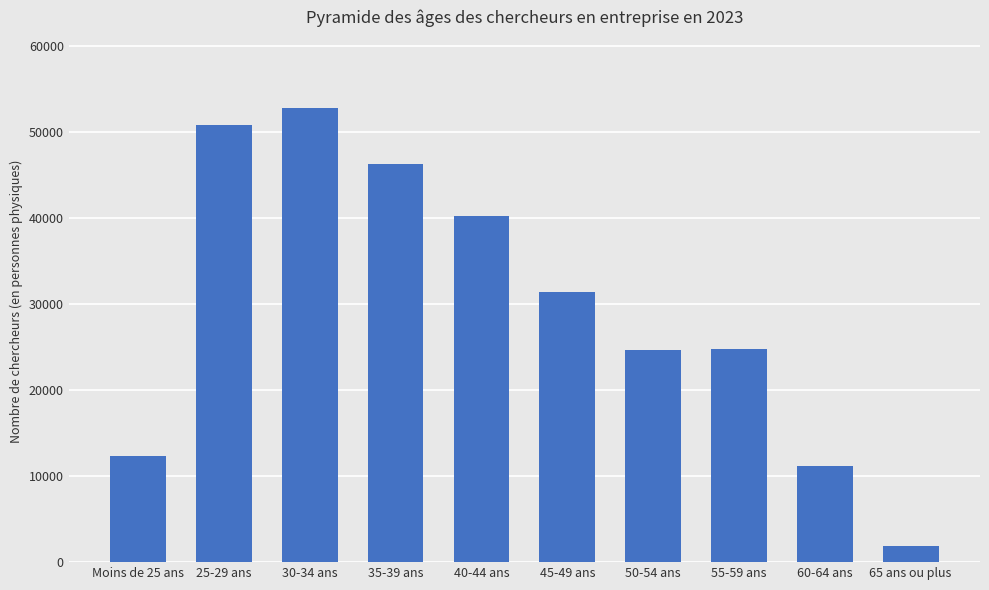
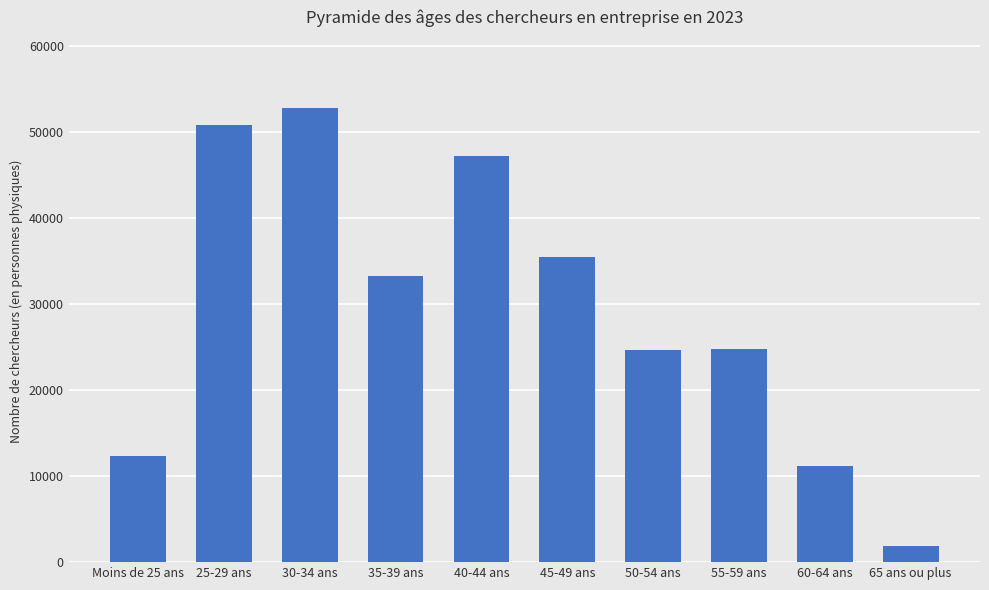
  {
    "Moins de 25 ans": 12000,
    "25-29 ans": 51000,
    "30-34 ans": 53000,
-   "35-39 ans": 46000,
-   "40-44 ans": 40000,
-   "45-49 ans": 31000,
+   "35-39 ans": 33000,
+   "40-44 ans": 47000,
+   "45-49 ans": 35000,
    "50-54 ans": 25000,
    "55-59 ans": 25000,
    "60-64 ans": 11000,
    "65 ans ou plus": 2000
  }
